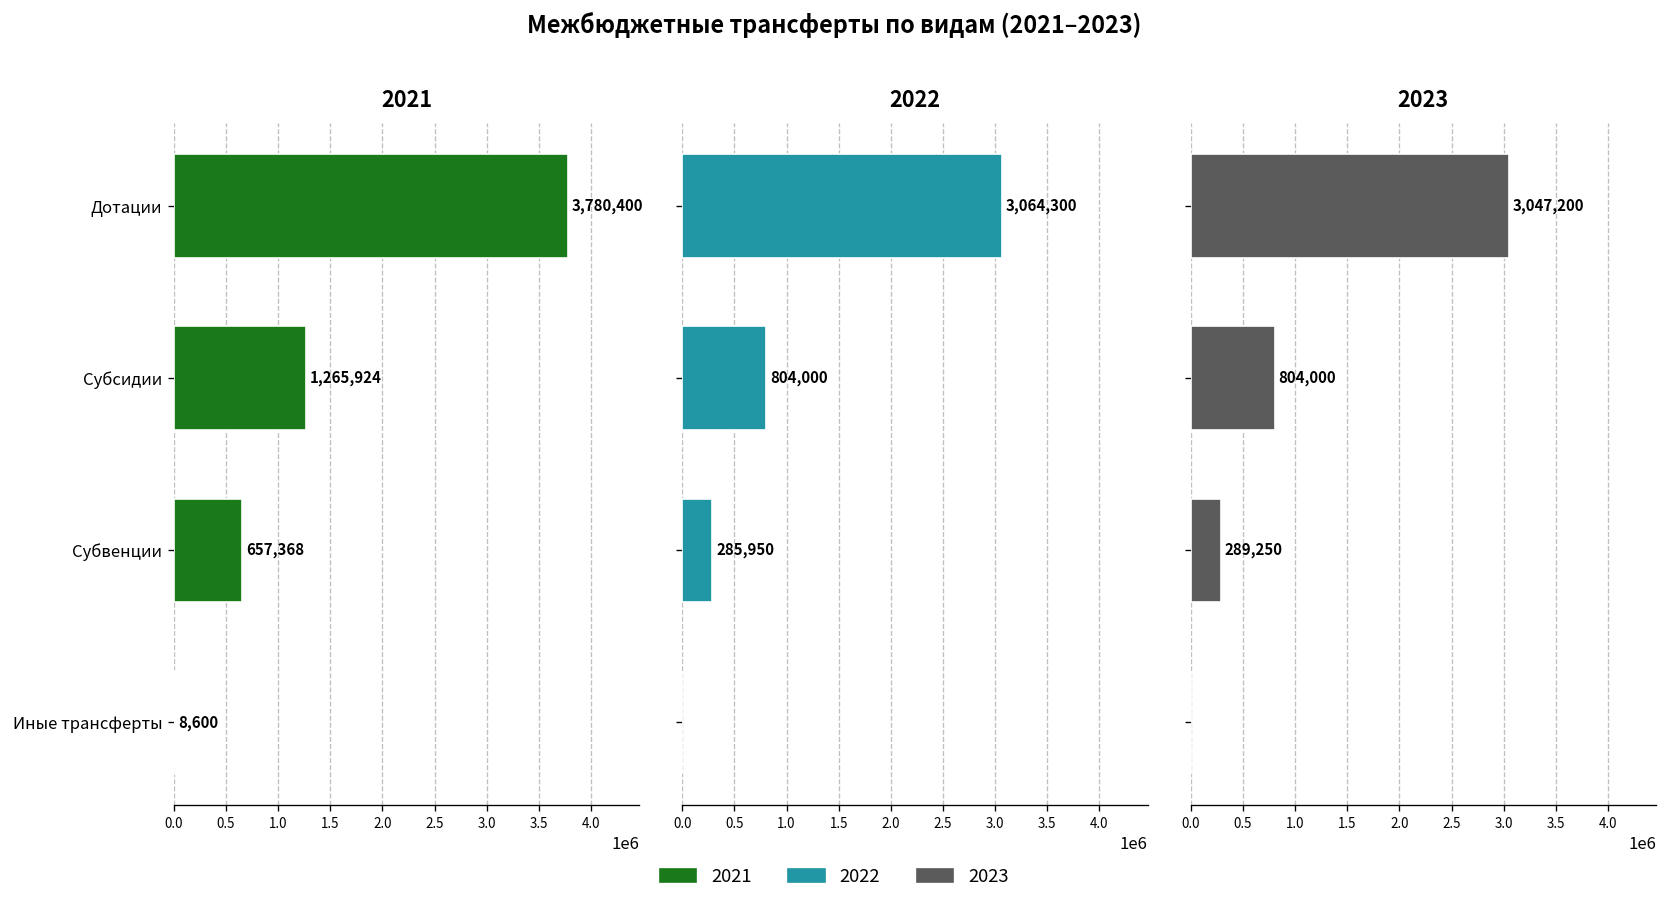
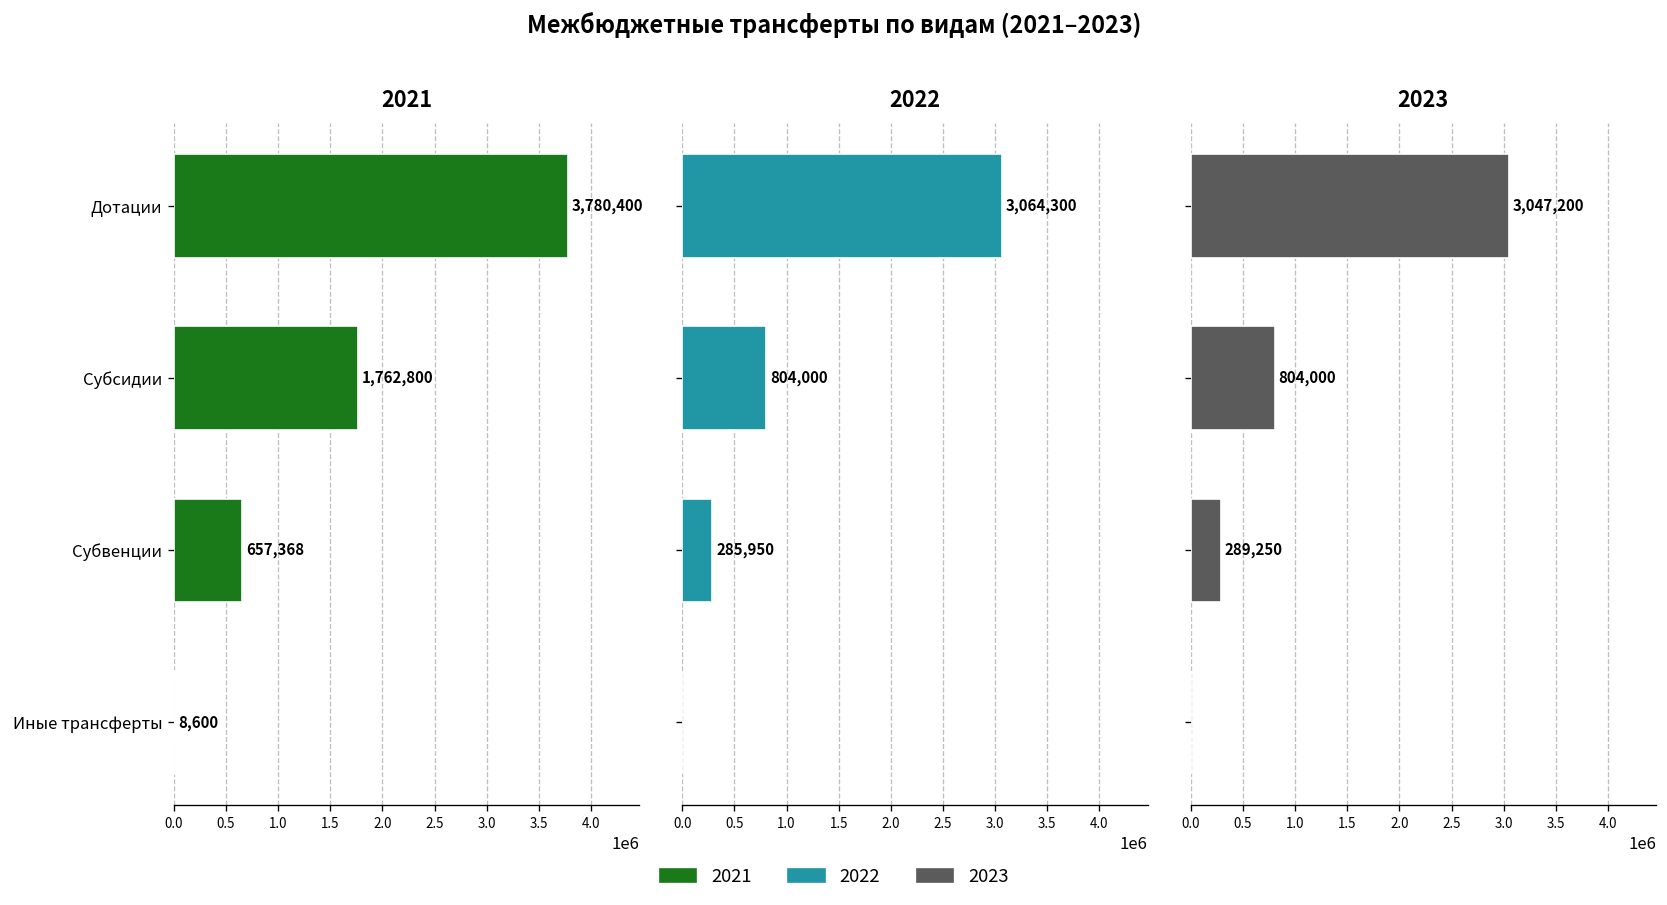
  {
    "2021": {
      "Дотации": "3,780,400",
-     "Субсидии": "1,265,924",
+     "Субсидии": "1,762,800",
      "Субвенции": "657,368",
      "Иные трансферты": "8,600"
    }
  }
